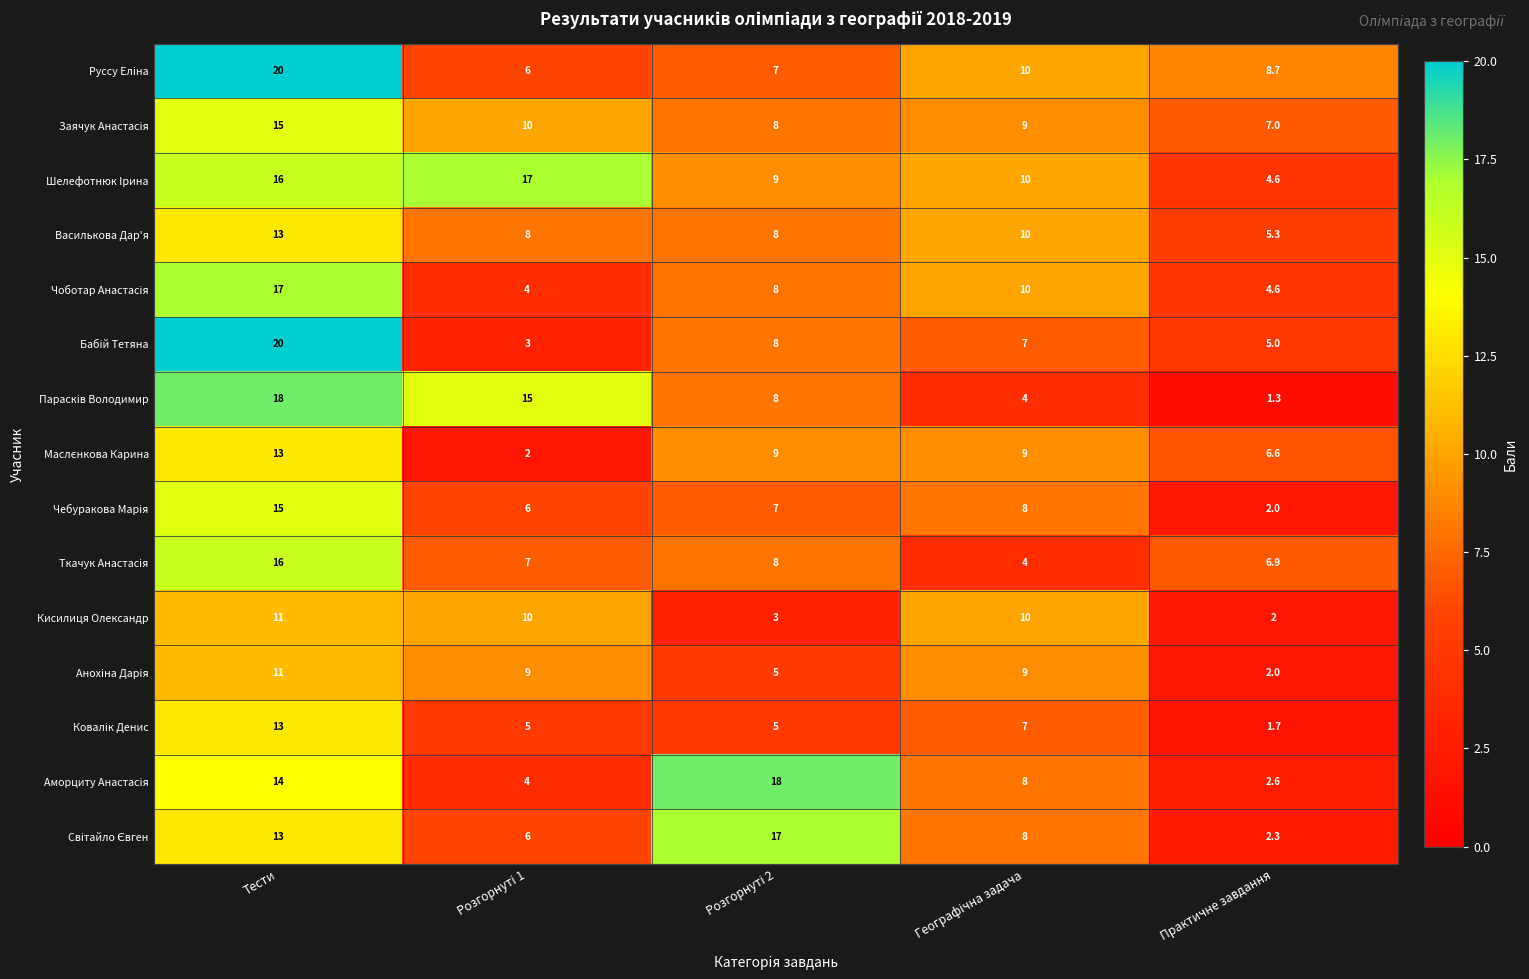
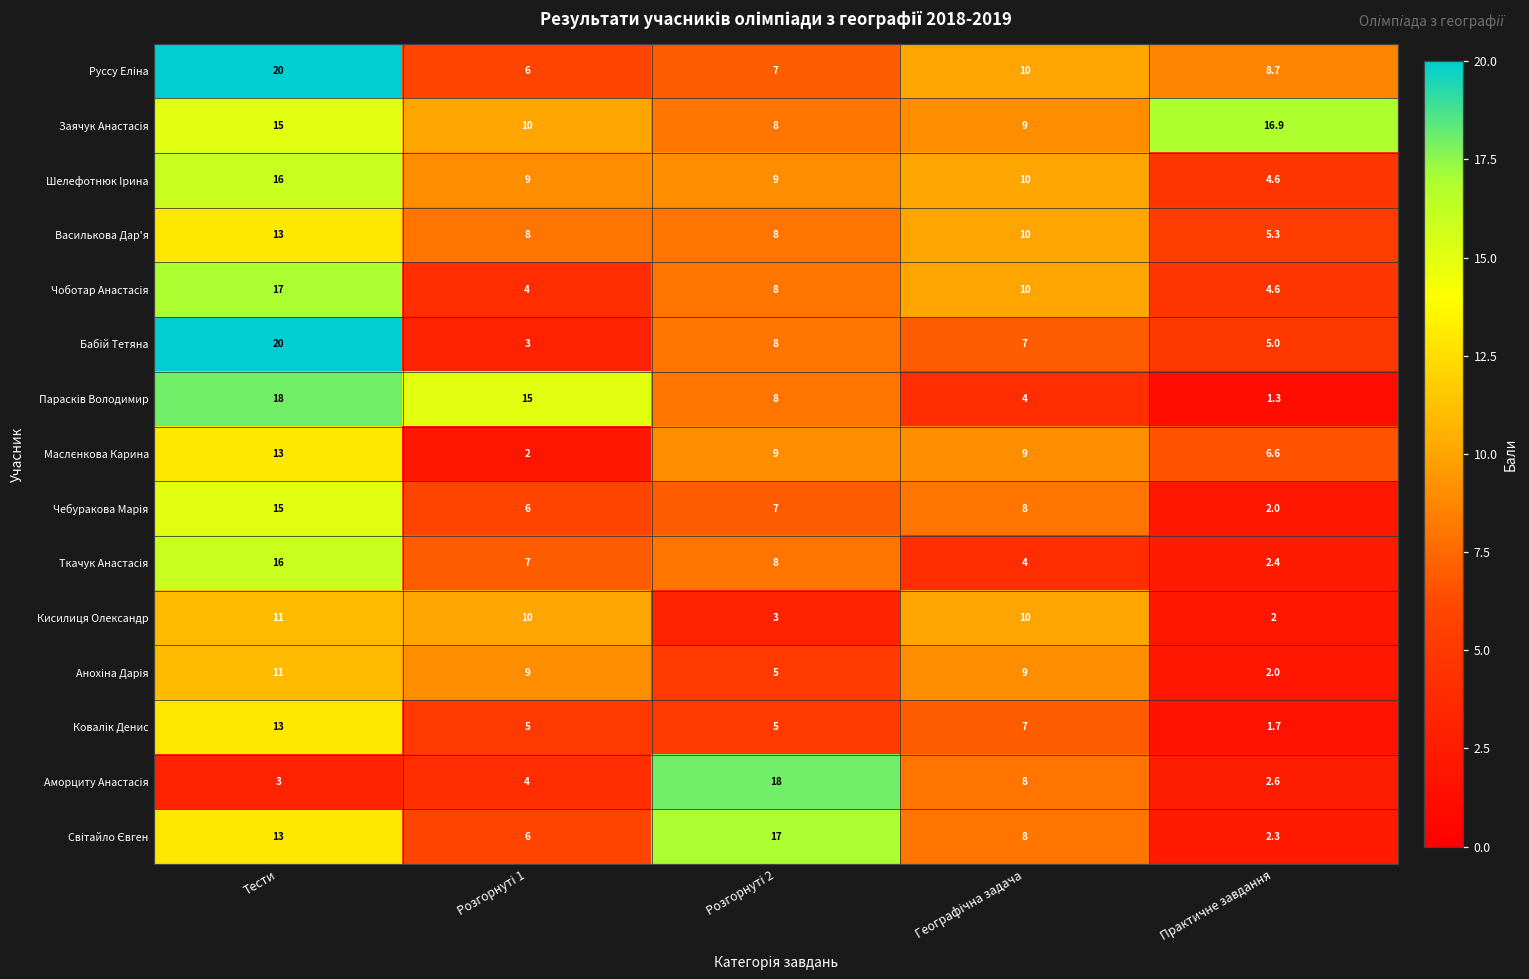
  {
    "Руссу Еліна": {
      "Тести": 20,
      "Розгорнуті 1": 6,
      "Розгорнуті 2": 7,
      "Географічна задача": 10,
      "Практичне завдання": 8.7
    },
    "Заячук Анастасія": {
      "Тести": 15,
      "Розгорнуті 1": 10,
      "Розгорнуті 2": 8,
      "Географічна задача": 9,
-     "Практичне завдання": 7.0
+     "Практичне завдання": 16.9
    },
    "Шелефотнюк Ірина": {
      "Тести": 16,
-     "Розгорнуті 1": 17,
+     "Розгорнуті 1": 9,
      "Розгорнуті 2": 9,
      "Географічна задача": 10,
      "Практичне завдання": 4.6
    },
    "Василькова Дар'я": {
      "Тести": 13,
      "Розгорнуті 1": 8,
      "Розгорнуті 2": 8,
      "Географічна задача": 10,
      "Практичне завдання": 5.3
    },
    "Чоботар Анастасія": {
      "Тести": 17,
      "Розгорнуті 1": 4,
      "Розгорнуті 2": 8,
      "Географічна задача": 10,
      "Практичне завдання": 4.6
    },
    "Бабій Тетяна": {
      "Тести": 20,
      "Розгорнуті 1": 3,
      "Розгорнуті 2": 8,
      "Географічна задача": 7,
      "Практичне завдання": 5.0
    },
    "Парасків Володимир": {
      "Тести": 18,
      "Розгорнуті 1": 15,
      "Розгорнуті 2": 8,
      "Географічна задача": 4,
      "Практичне завдання": 1.3
    },
    "Маслєнкова Карина": {
      "Тести": 13,
      "Розгорнуті 1": 2,
      "Розгорнуті 2": 9,
      "Географічна задача": 9,
      "Практичне завдання": 6.6
    },
    "Чебуракова Марія": {
      "Тести": 15,
      "Розгорнуті 1": 6,
      "Розгорнуті 2": 7,
      "Географічна задача": 8,
      "Практичне завдання": 2.0
    },
    "Ткачук Анастасія": {
      "Тести": 16,
      "Розгорнуті 1": 7,
      "Розгорнуті 2": 8,
      "Географічна задача": 4,
-     "Практичне завдання": 6.9
+     "Практичне завдання": 2.4
    },
    "Кисилиця Олександр": {
      "Тести": 11,
      "Розгорнуті 1": 10,
      "Розгорнуті 2": 3,
      "Географічна задача": 10,
      "Практичне завдання": 2
    },
    "Анохіна Дарія": {
      "Тести": 11,
      "Розгорнуті 1": 9,
      "Розгорнуті 2": 5,
      "Географічна задача": 9,
      "Практичне завдання": 2.0
    },
    "Ковалік Денис": {
      "Тести": 13,
      "Розгорнуті 1": 5,
      "Розгорнуті 2": 5,
      "Географічна задача": 7,
      "Практичне завдання": 1.7
    },
    "Аморциту Анастасія": {
-     "Тести": 14,
+     "Тести": 3,
      "Розгорнуті 1": 4,
      "Розгорнуті 2": 18,
      "Географічна задача": 8,
      "Практичне завдання": 2.6
    },
    "Світайло Євген": {
      "Тести": 13,
      "Розгорнуті 1": 6,
      "Розгорнуті 2": 17,
      "Географічна задача": 8,
      "Практичне завдання": 2.3
    }
  }
